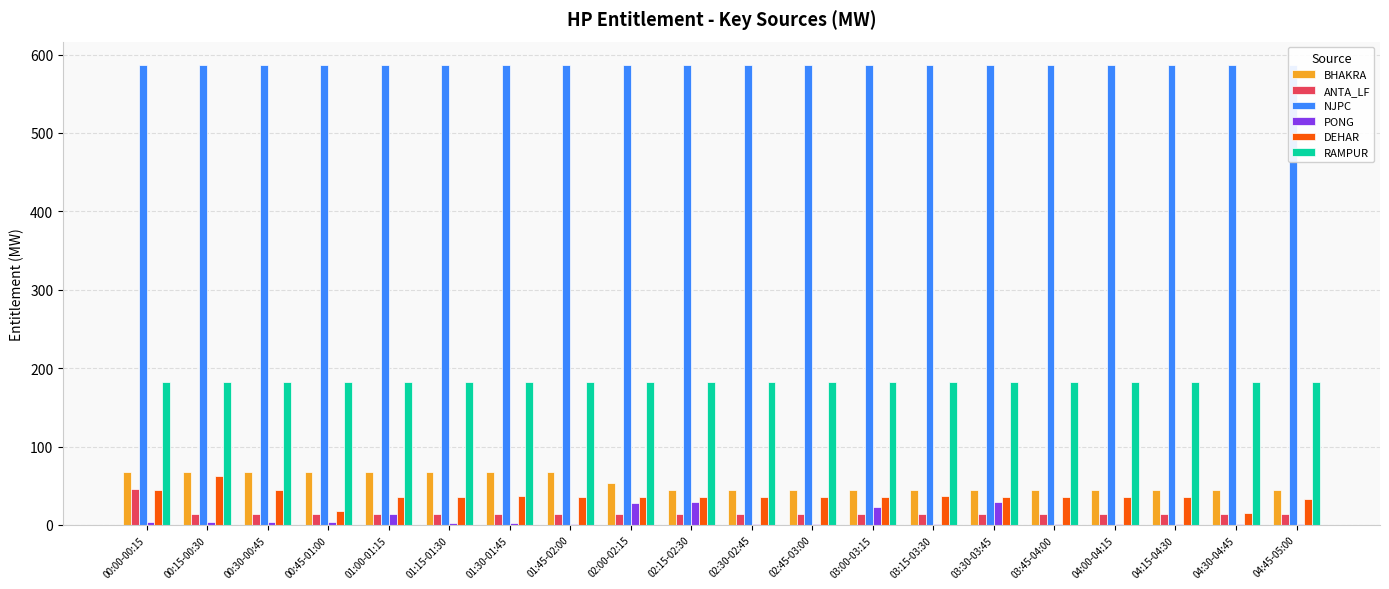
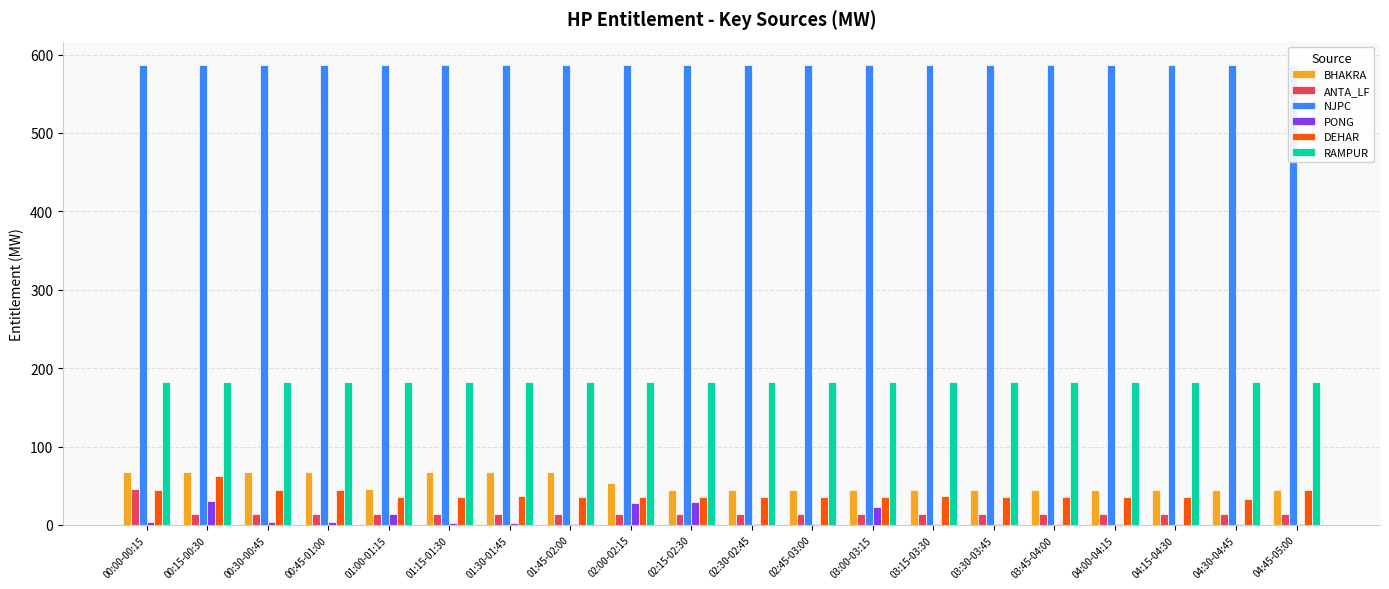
  {
    "BHAKRA": {
      "00:00-00:15": 70,
      "00:15-00:30": 70,
      "00:30-00:45": 70,
      "00:45-01:00": 70,
-     "01:00-01:15": 70,
+     "01:00-01:15": 50,
      "01:15-01:30": 70,
      "01:30-01:45": 70,
      "01:45-02:00": 70,
      "02:00-02:15": 50,
      "02:15-02:30": 40,
      "02:30-02:45": 40,
      "02:45-03:00": 40,
      "03:00-03:15": 40,
      "03:15-03:30": 40,
      "03:30-03:45": 40,
      "03:45-04:00": 40,
      "04:00-04:15": 40,
      "04:15-04:30": 40,
      "04:30-04:45": 40,
      "04:45-05:00": 40
    },
    "ANTA_LF": {
      "00:00-00:15": 50,
      "00:15-00:30": 10,
      "00:30-00:45": 10,
      "00:45-01:00": 10,
      "01:00-01:15": 10,
      "01:15-01:30": 10,
      "01:30-01:45": 10,
      "01:45-02:00": 10,
      "02:00-02:15": 10,
      "02:15-02:30": 10,
      "02:30-02:45": 10,
      "02:45-03:00": 10,
      "03:00-03:15": 10,
      "03:15-03:30": 10,
      "03:30-03:45": 10,
      "03:45-04:00": 10,
      "04:00-04:15": 10,
      "04:15-04:30": 10,
      "04:30-04:45": 10,
      "04:45-05:00": 10
    },
    "NJPC": {
      "00:00-00:15": 590,
      "00:15-00:30": 590,
      "00:30-00:45": 590,
      "00:45-01:00": 590,
      "01:00-01:15": 590,
      "01:15-01:30": 590,
      "01:30-01:45": 590,
      "01:45-02:00": 590,
      "02:00-02:15": 590,
      "02:15-02:30": 590,
      "02:30-02:45": 590,
      "02:45-03:00": 590,
      "03:00-03:15": 590,
      "03:15-03:30": 590,
      "03:30-03:45": 590,
      "03:45-04:00": 590,
      "04:00-04:15": 590,
      "04:15-04:30": 590,
      "04:30-04:45": 590
    },
    "PONG": {
      "00:00-00:15": 0,
-     "00:15-00:30": 0,
+     "00:15-00:30": 30,
      "00:30-00:45": 0,
      "00:45-01:00": 0,
      "01:00-01:15": 10,
      "02:00-02:15": 30,
      "02:15-02:30": 30,
      "03:00-03:15": 20,
-     "03:30-03:45": 30
+     "03:30-03:45": 0
    },
    "DEHAR": {
      "00:00-00:15": 50,
      "00:15-00:30": 60,
      "00:30-00:45": 50,
-     "00:45-01:00": 20,
+     "00:45-01:00": 50,
      "01:00-01:15": 40,
      "01:15-01:30": 40,
      "01:30-01:45": 40,
      "01:45-02:00": 40,
      "02:00-02:15": 40,
      "02:15-02:30": 40,
      "02:30-02:45": 40,
      "02:45-03:00": 40,
      "03:00-03:15": 40,
      "03:15-03:30": 40,
      "03:30-03:45": 40,
      "03:45-04:00": 40,
      "04:00-04:15": 40,
      "04:15-04:30": 40,
-     "04:30-04:45": 20,
-     "04:45-05:00": 30
+     "04:30-04:45": 30,
+     "04:45-05:00": 40
    },
    "RAMPUR": {
      "00:00-00:15": 180,
      "00:15-00:30": 180,
      "00:30-00:45": 180,
      "00:45-01:00": 180,
      "01:00-01:15": 180,
      "01:15-01:30": 180,
      "01:30-01:45": 180,
      "01:45-02:00": 180,
      "02:00-02:15": 180,
      "02:15-02:30": 180,
      "02:30-02:45": 180,
      "02:45-03:00": 180,
      "03:00-03:15": 180,
      "03:15-03:30": 180,
      "03:30-03:45": 180,
      "03:45-04:00": 180,
      "04:00-04:15": 180,
      "04:15-04:30": 180,
      "04:30-04:45": 180,
      "04:45-05:00": 180
    }
  }
